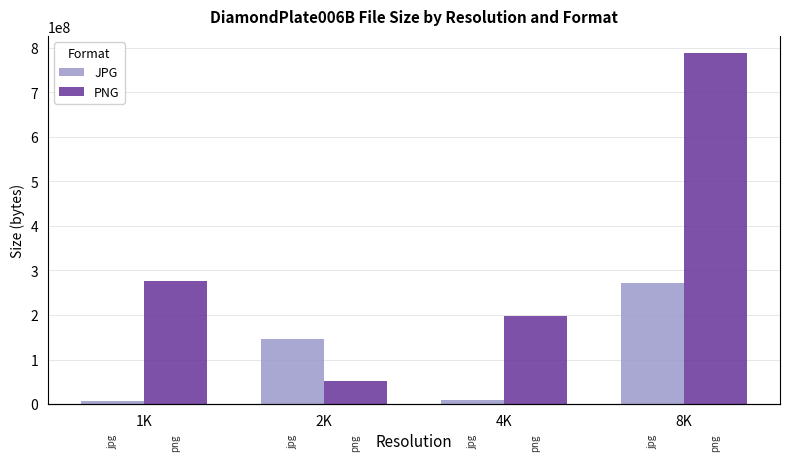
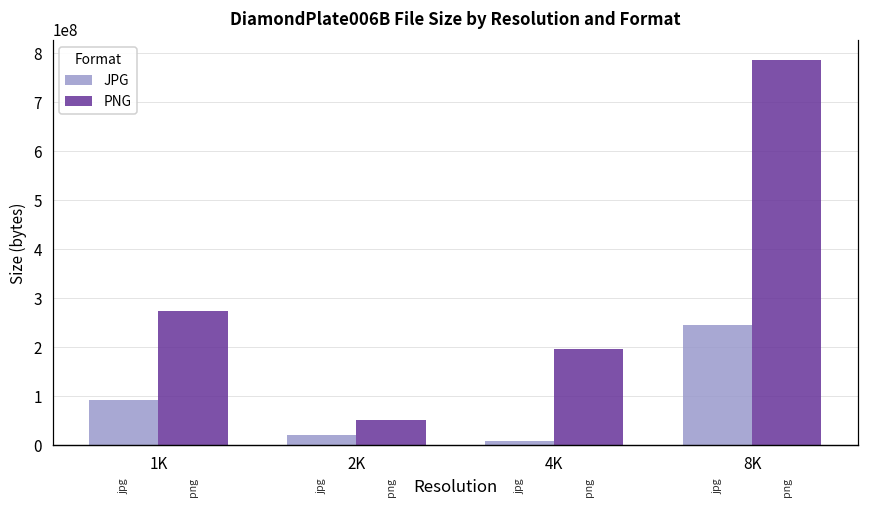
  {
    "JPG": {
-     "1K": 10000000,
-     "2K": 150000000,
+     "1K": 90000000,
+     "2K": 20000000,
      "4K": 10000000,
-     "8K": 270000000
+     "8K": 250000000
    },
    "PNG": {
      "1K": 280000000,
      "2K": 50000000,
      "4K": 200000000,
      "8K": 790000000
    }
  }
